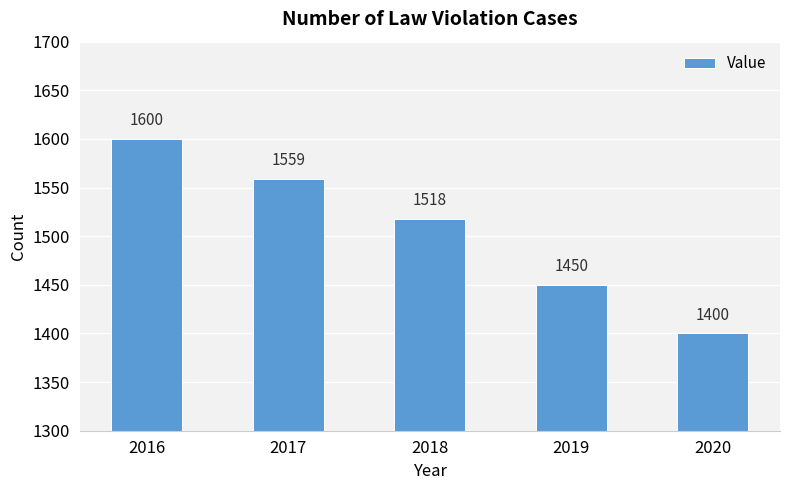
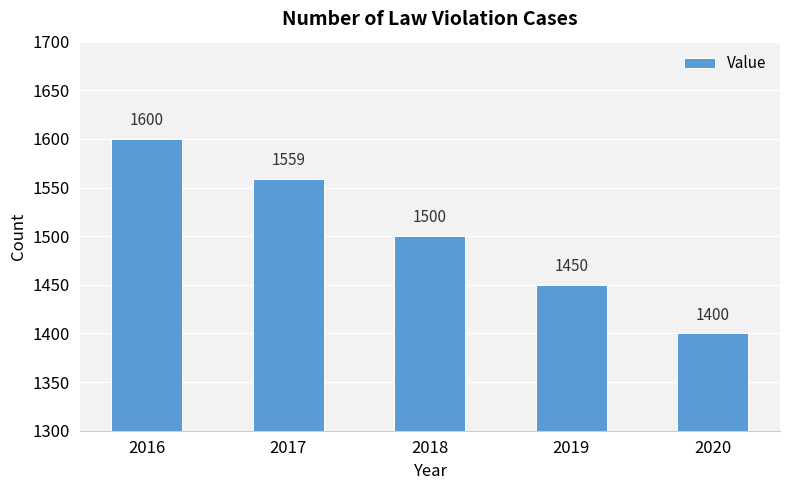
  {
    "2016": 1600,
    "2017": 1559,
-   "2018": 1518,
+   "2018": 1500,
    "2019": 1450,
    "2020": 1400
  }
